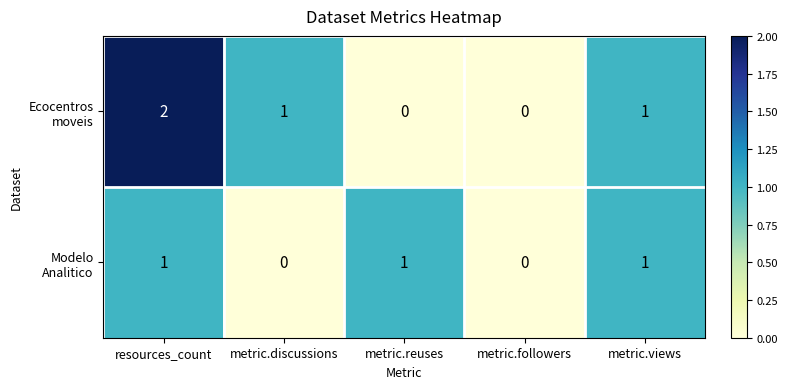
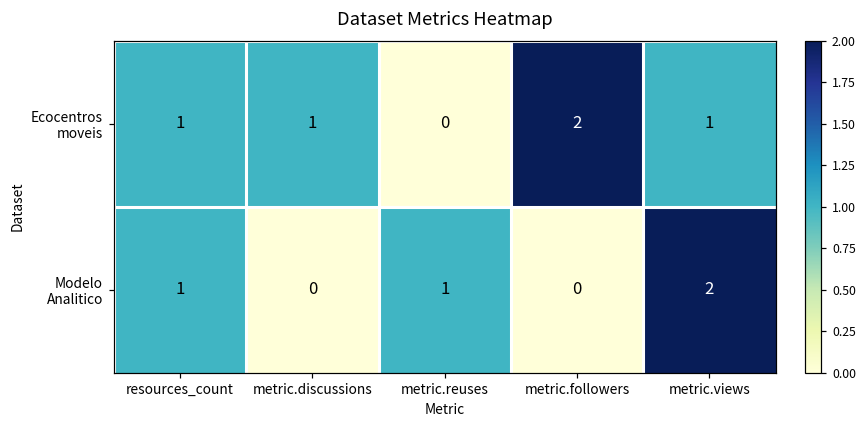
  {
    "Ecocentros moveis": {
-     "resources_count": 2,
+     "resources_count": 1,
      "metric.discussions": 1,
      "metric.reuses": 0,
-     "metric.followers": 0,
+     "metric.followers": 2,
      "metric.views": 1
    },
    "Modelo Analitico": {
      "resources_count": 1,
      "metric.discussions": 0,
      "metric.reuses": 1,
      "metric.followers": 0,
-     "metric.views": 1
+     "metric.views": 2
    }
  }
